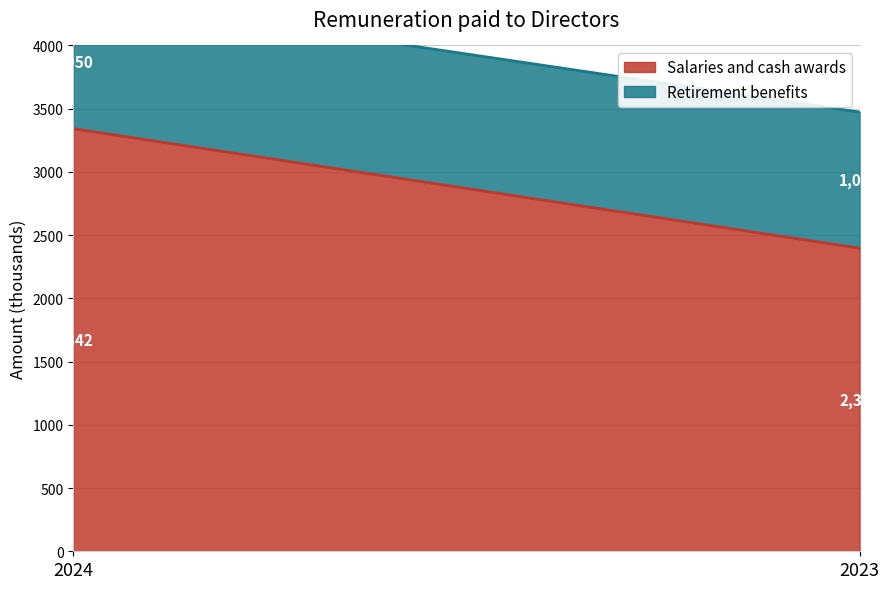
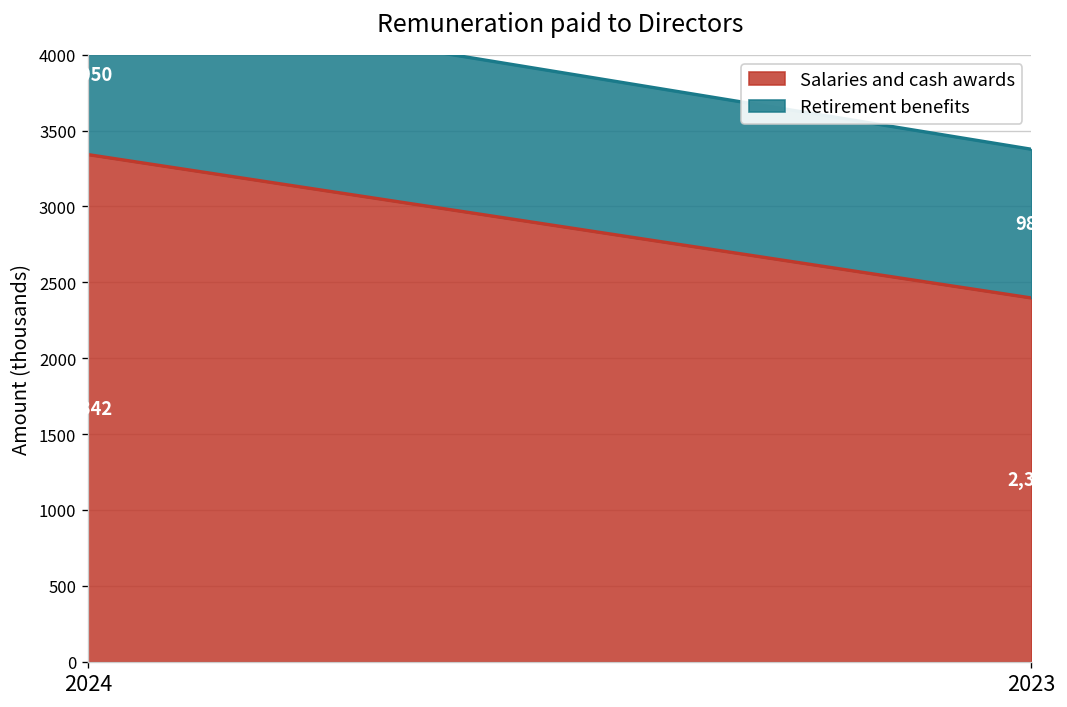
  {
    "Salaries and cash awards": {
      "2024": 3340,
      "2023": 2400
    },
    "Retirement benefits": {
-     "2023": 1080
+     "2023": 980
    }
  }
